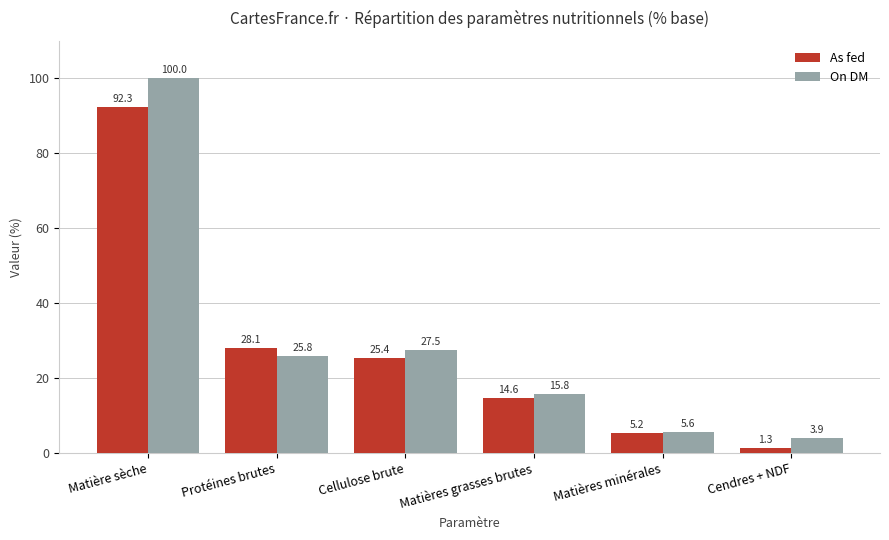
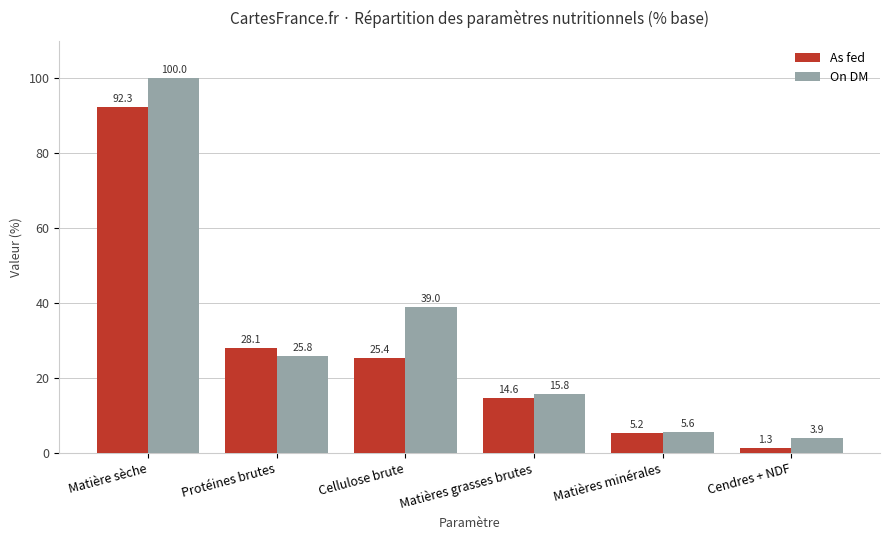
  {
    "As fed": {
      "Matière sèche": 92.3,
      "Protéines brutes": 28.1,
      "Cellulose brute": 25.4,
      "Matières grasses brutes": 14.6,
      "Matières minérales": 5.2,
      "Cendres + NDF": 1.3
    },
    "On DM": {
      "Matière sèche": 100.0,
      "Protéines brutes": 25.8,
-     "Cellulose brute": 27.5,
+     "Cellulose brute": 39.0,
      "Matières grasses brutes": 15.8,
      "Matières minérales": 5.6,
      "Cendres + NDF": 3.9
    }
  }
